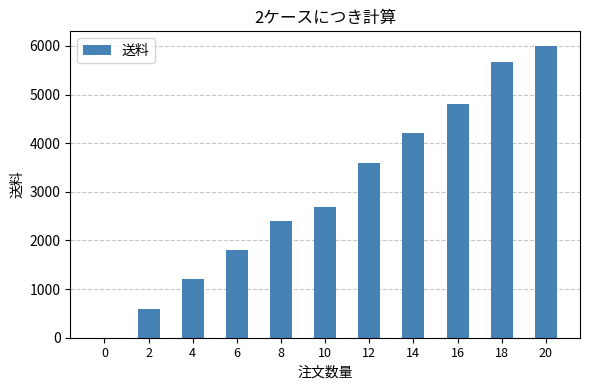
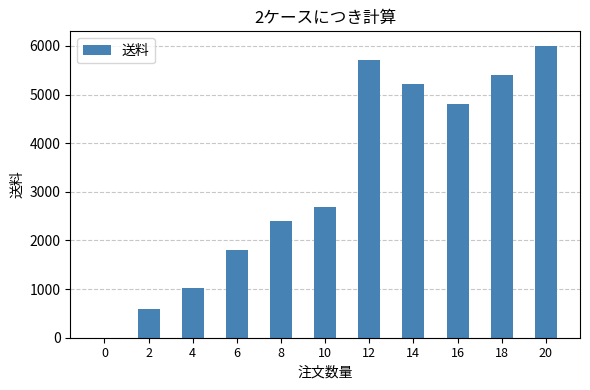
  {
    "0": 0,
    "2": 600,
-   "4": 1200,
+   "4": 1000,
    "6": 1800,
    "8": 2400,
    "10": 2700,
-   "12": 3600,
-   "14": 4200,
+   "12": 5700,
+   "14": 5200,
    "16": 4800,
-   "18": 5700,
+   "18": 5400,
    "20": 6000
  }
